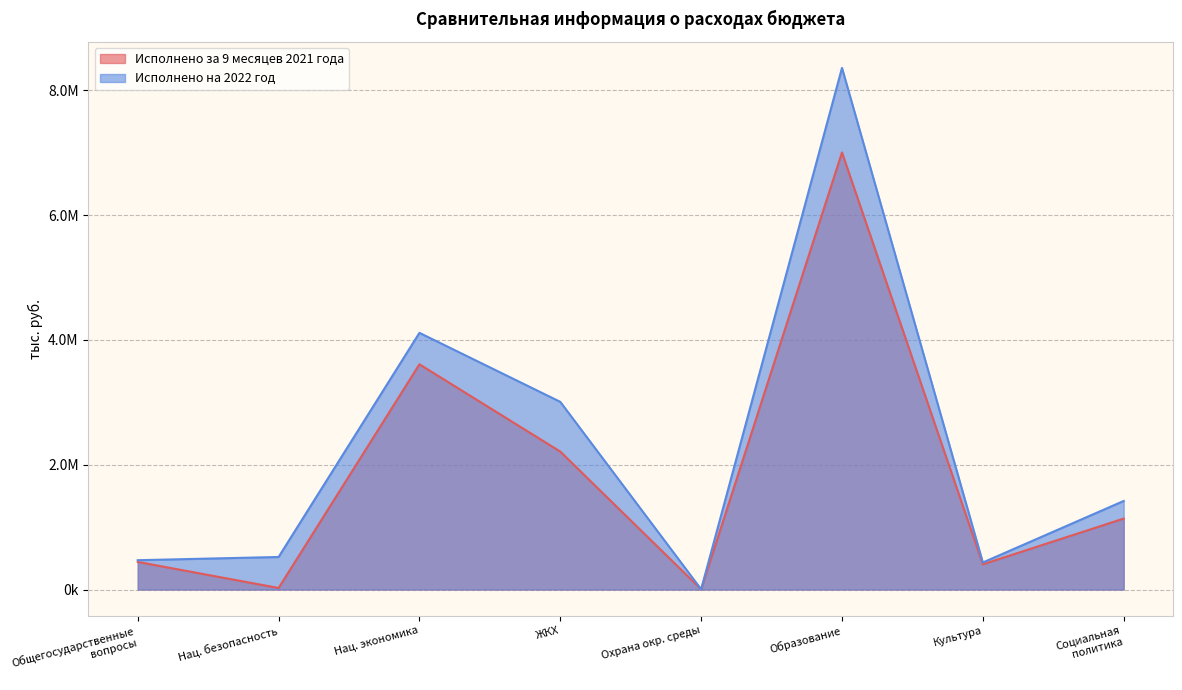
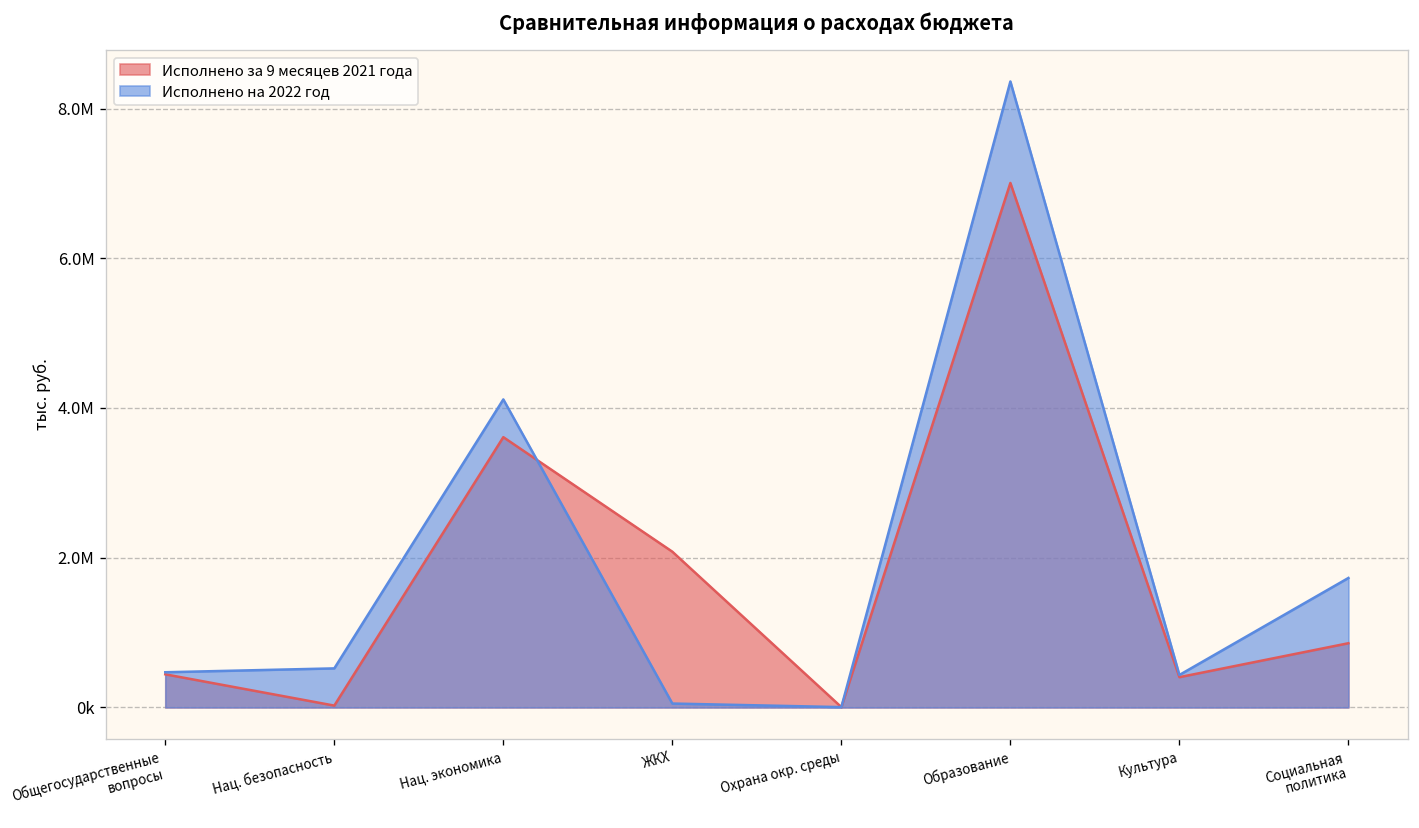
  {
    "Исполнено за 9 месяцев 2021 года": {
      "Нац. безопасность": 0,
      "Нац. экономика": 3600000,
-     "ЖКХ": 2200000,
+     "ЖКХ": 2100000,
      "Образование": 7000000,
-     "Социальная политика": 1100000
+     "Социальная политика": 900000
    },
    "Исполнено на 2022 год": {
      "Нац. безопасность": 500000,
      "Нац. экономика": 4100000,
-     "ЖКХ": 3000000,
+     "ЖКХ": 100000,
      "Образование": 8400000,
-     "Социальная политика": 1400000
+     "Социальная политика": 1700000
    }
  }
